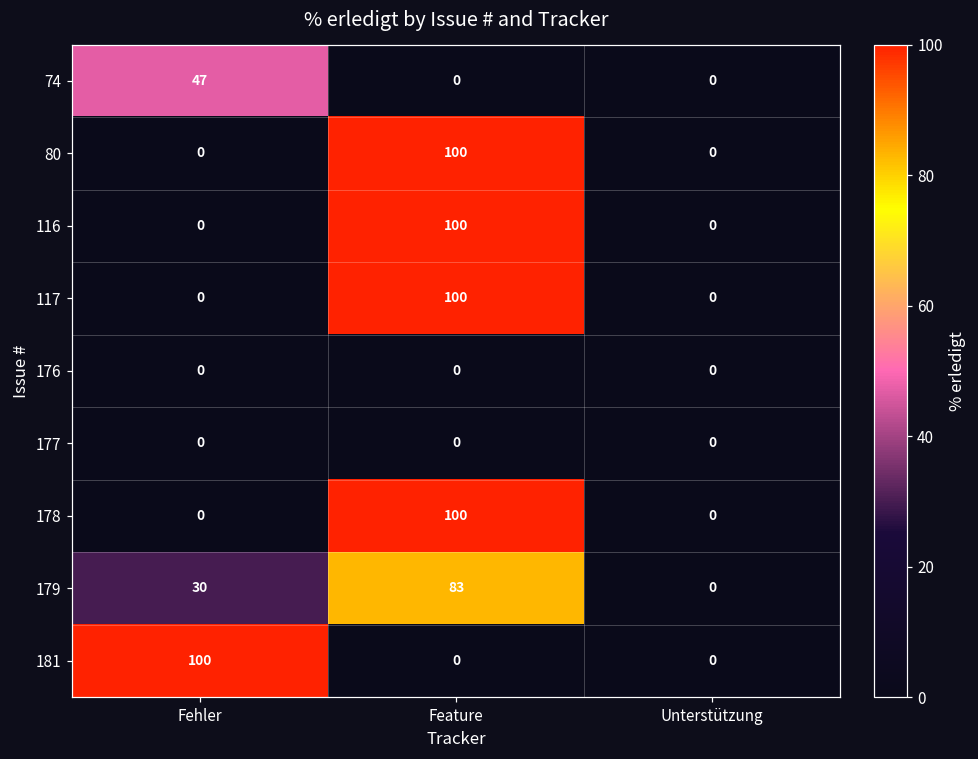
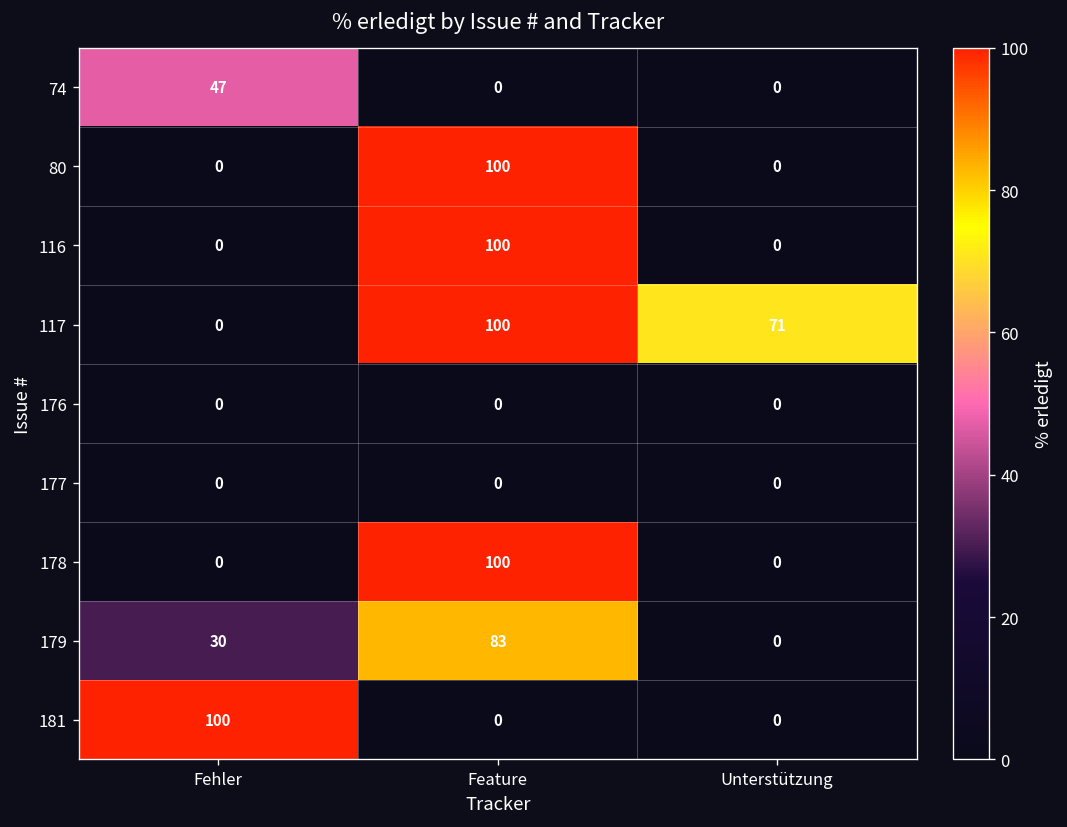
  {
    "74": {
      "Fehler": 47,
      "Feature": 0,
      "Unterstützung": 0
    },
    "80": {
      "Fehler": 0,
      "Feature": 100,
      "Unterstützung": 0
    },
    "116": {
      "Fehler": 0,
      "Feature": 100,
      "Unterstützung": 0
    },
    "117": {
      "Fehler": 0,
      "Feature": 100,
-     "Unterstützung": 0
+     "Unterstützung": 71
    },
    "176": {
      "Fehler": 0,
      "Feature": 0,
      "Unterstützung": 0
    },
    "177": {
      "Fehler": 0,
      "Feature": 0,
      "Unterstützung": 0
    },
    "178": {
      "Fehler": 0,
      "Feature": 100,
      "Unterstützung": 0
    },
    "179": {
      "Fehler": 30,
      "Feature": 83,
      "Unterstützung": 0
    },
    "181": {
      "Fehler": 100,
      "Feature": 0,
      "Unterstützung": 0
    }
  }
